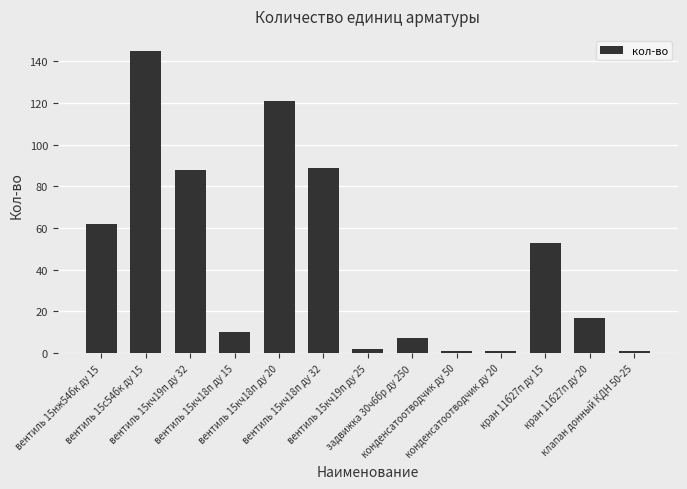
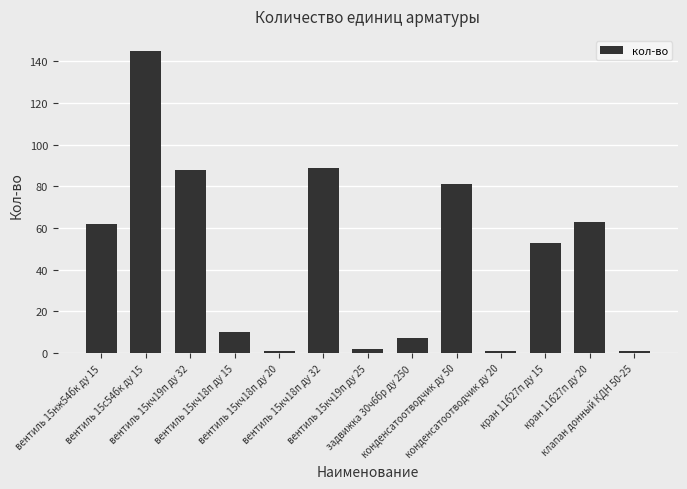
  {
    "вентиль 15нж54бк ду 15": 62,
    "вентиль 15с54бк ду 15": 145,
    "вентиль 15кч19п ду 32": 88,
    "вентиль 15кч18п ду 15": 10,
-   "вентиль 15кч18п ду 20": 121,
+   "вентиль 15кч18п ду 20": 1,
    "вентиль 15кч18п ду 32": 89,
    "вентиль 15кч19п ду 25": 2,
    "задвижка 30ч6бр ду 250": 7,
-   "конденсатоотводчик ду 50": 1,
+   "конденсатоотводчик ду 50": 81,
    "кран 11б27п ду 15": 53,
-   "кран 11б27п ду 20": 17
+   "кран 11б27п ду 20": 63
  }
